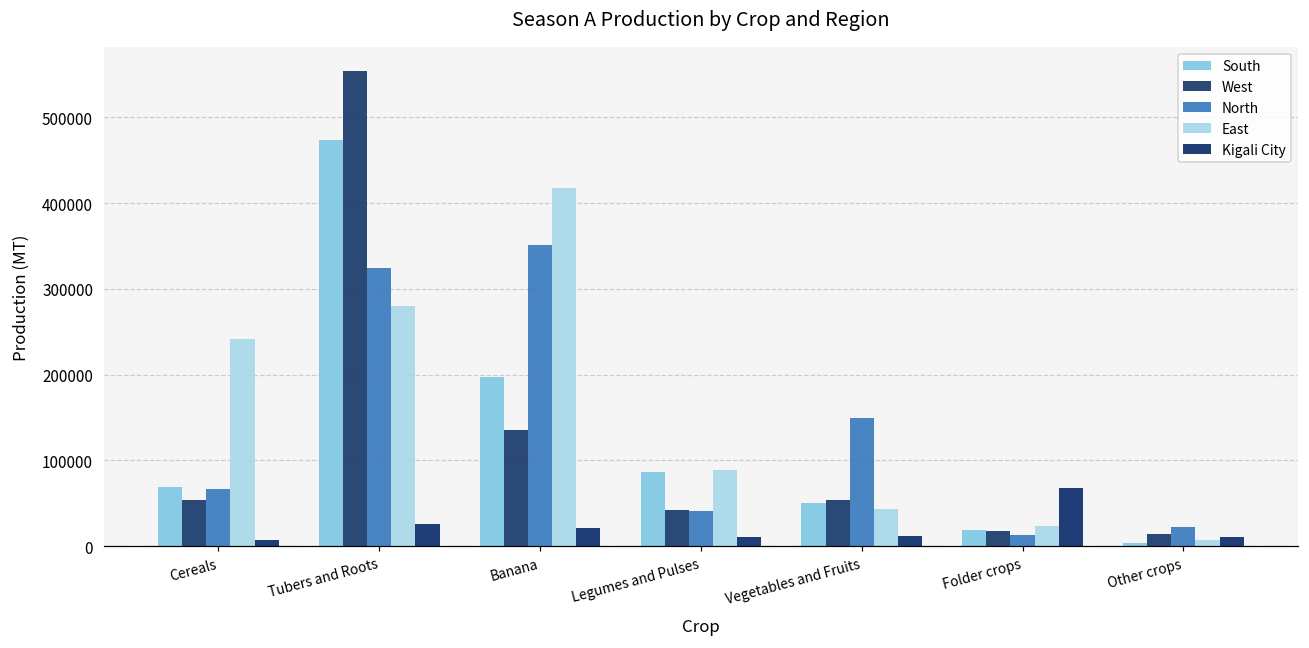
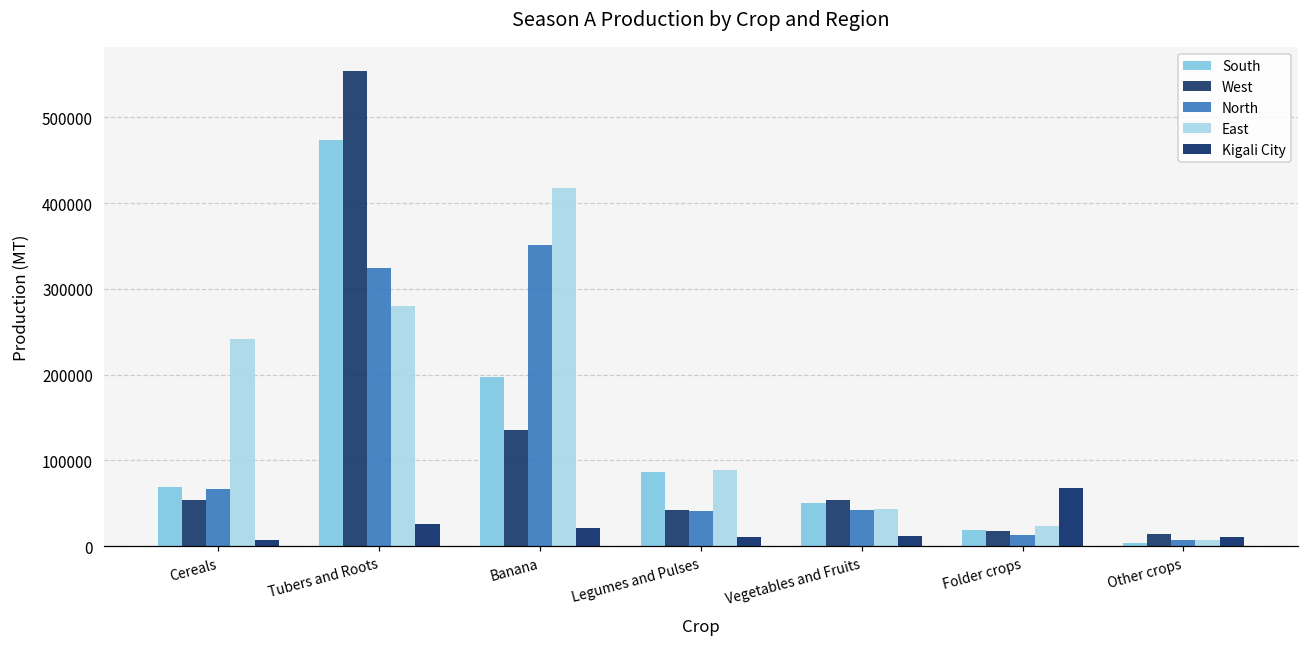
  {
    "North": {
      "Cereals": 70000,
      "Tubers and Roots": 320000,
      "Banana": 350000,
      "Legumes and Pulses": 40000,
-     "Vegetables and Fruits": 150000,
+     "Vegetables and Fruits": 40000,
      "Folder crops": 10000,
-     "Other crops": 20000
+     "Other crops": 10000
    }
  }
